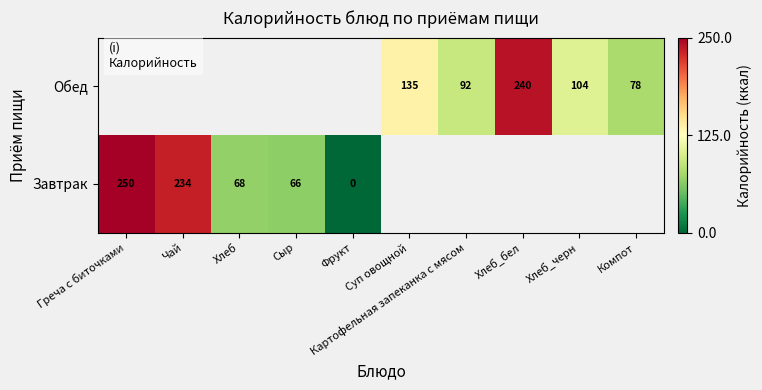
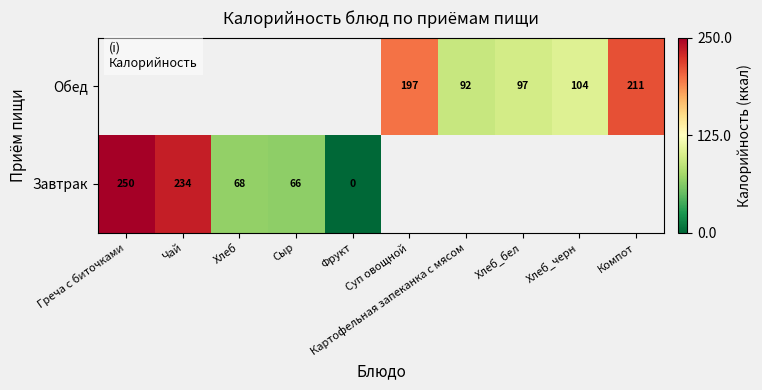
  {
    "Обед": {
-     "Суп овощной": 135,
+     "Суп овощной": 197,
      "Картофельная запеканка с мясом": 92,
-     "Хлеб_бел": 240,
+     "Хлеб_бел": 97,
      "Хлеб_черн": 104,
-     "Компот": 78
+     "Компот": 211
    },
    "Завтрак": {
      "Греча с биточками": 250,
      "Чай": 234,
      "Хлеб": 68,
      "Сыр": 66,
      "Фрукт": 0
    }
  }
